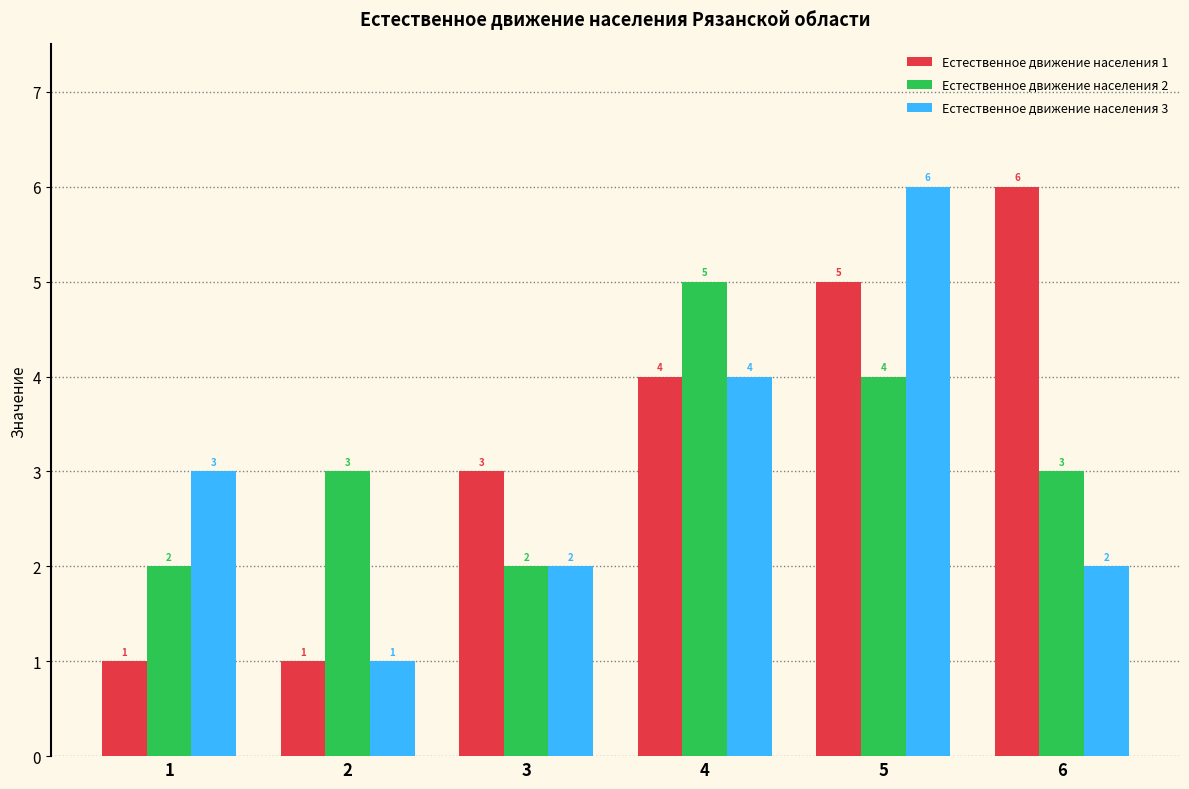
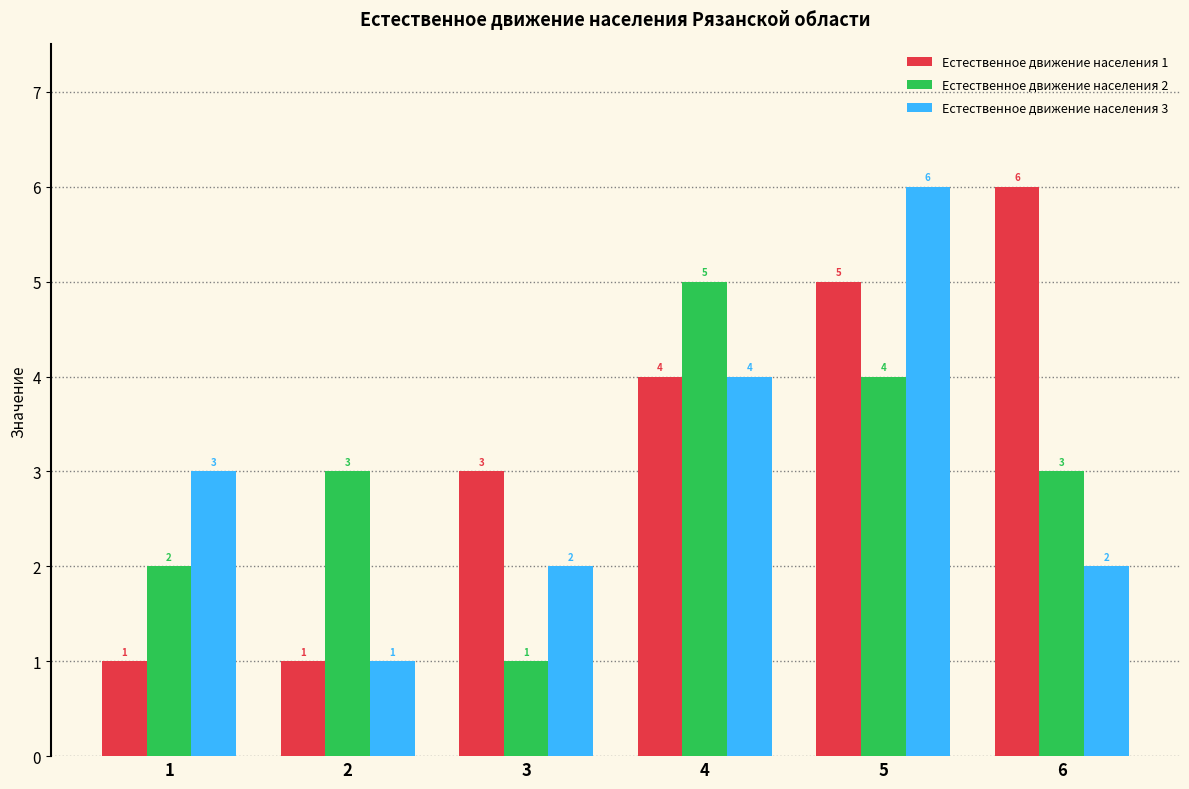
  {
    "Естественное движение населения 1": {
      "1": 1,
      "2": 1,
      "3": 3,
      "4": 4,
      "5": 5,
      "6": 6
    },
    "Естественное движение населения 2": {
      "1": 2,
      "2": 3,
-     "3": 2,
+     "3": 1,
      "4": 5,
      "5": 4,
      "6": 3
    },
    "Естественное движение населения 3": {
      "1": 3,
      "2": 1,
      "3": 2,
      "4": 4,
      "5": 6,
      "6": 2
    }
  }
